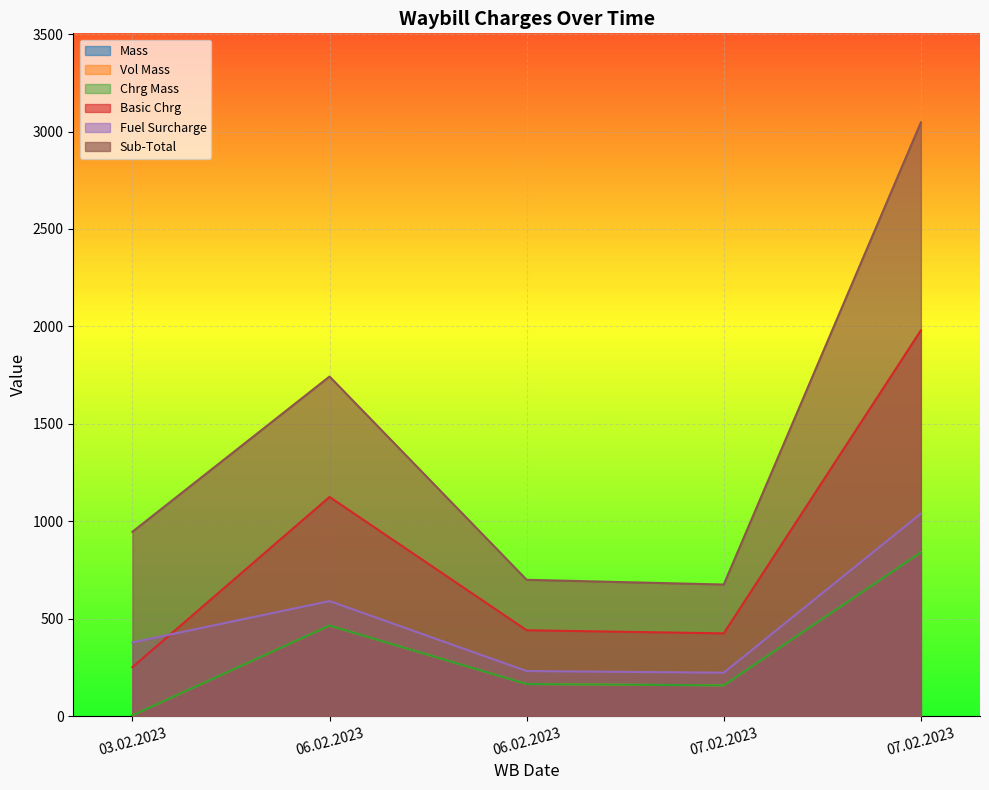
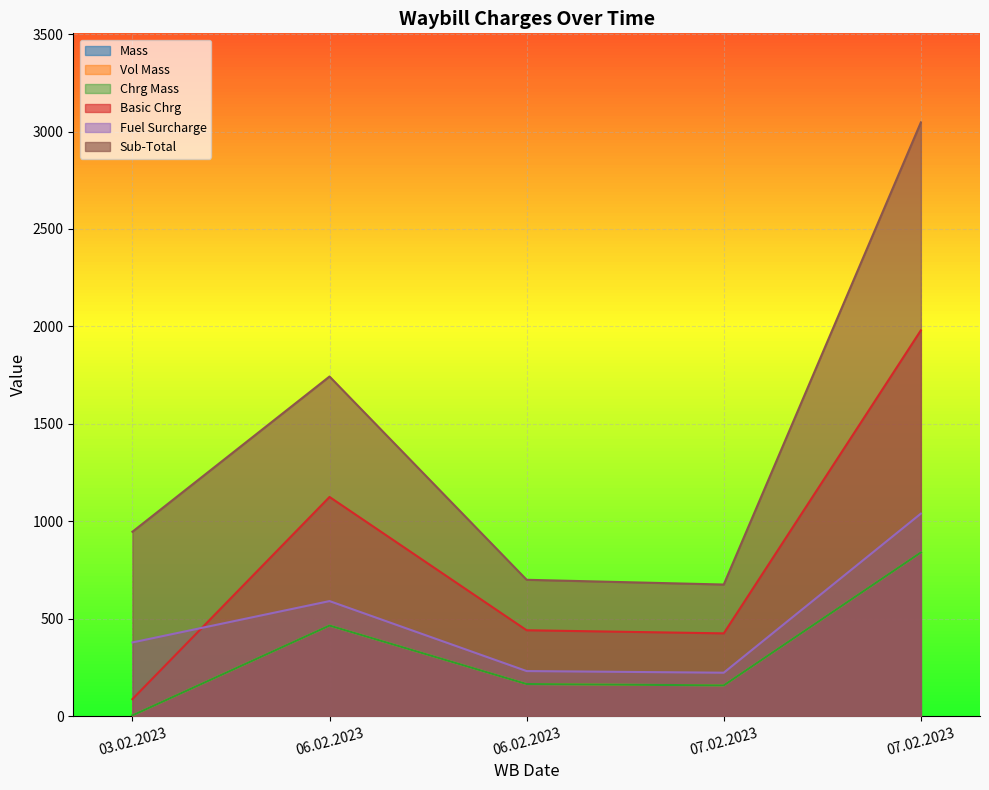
  {
    "Chrg Mass": {
      "03.02.2023": 0
    },
    "Basic Chrg": {
-     "03.02.2023": 250
+     "03.02.2023": 90
    },
    "Fuel Surcharge": {
      "03.02.2023": 380
    },
    "Sub-Total": {
      "03.02.2023": 950
    }
  }
